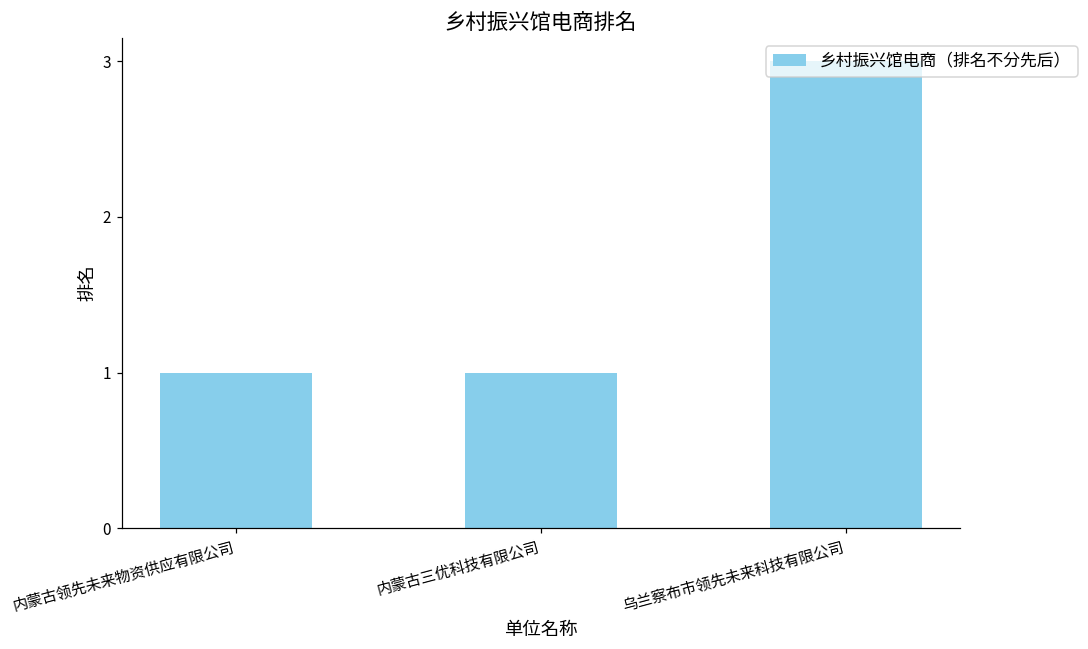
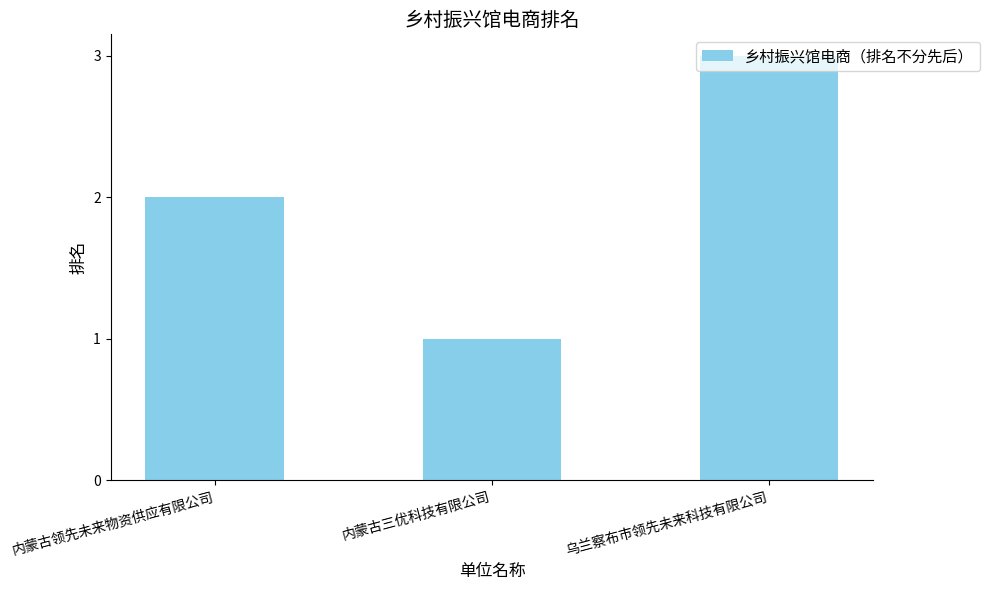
  {
-   "内蒙古领先未来物资供应有限公司": 1,
+   "内蒙古领先未来物资供应有限公司": 2,
    "内蒙古三优科技有限公司": 1
  }
